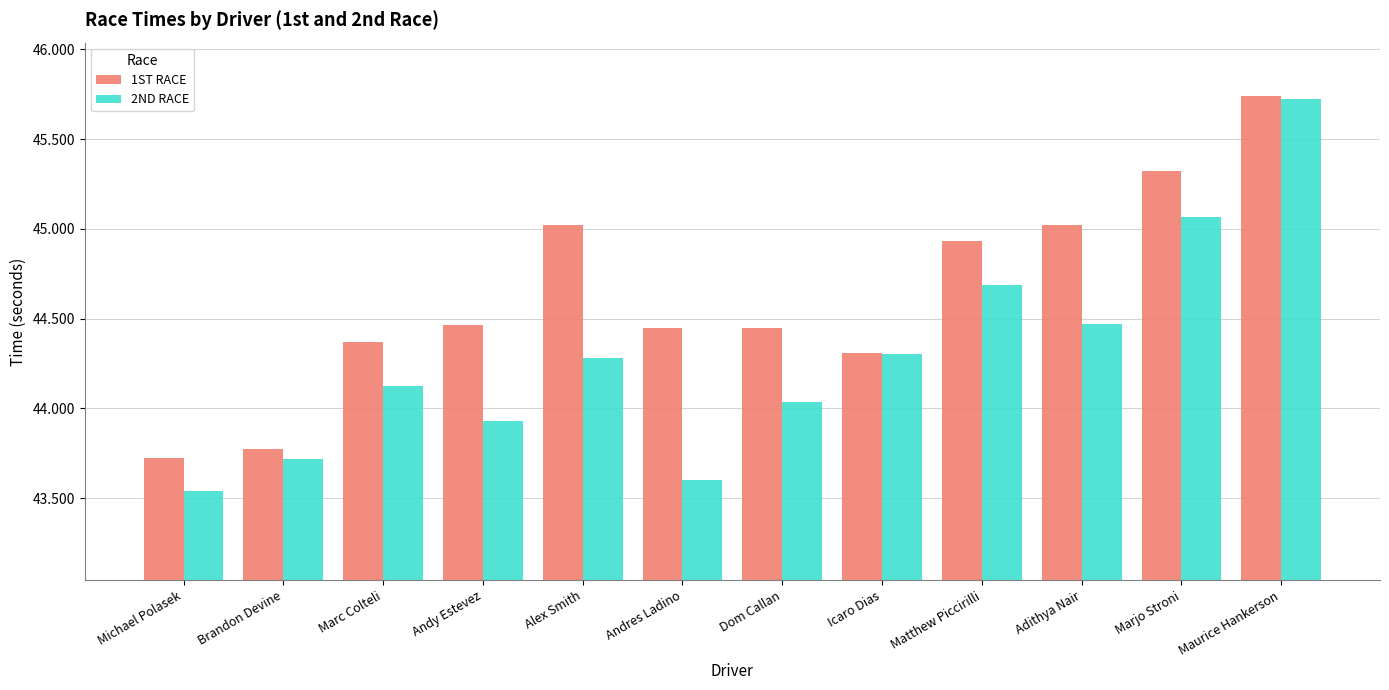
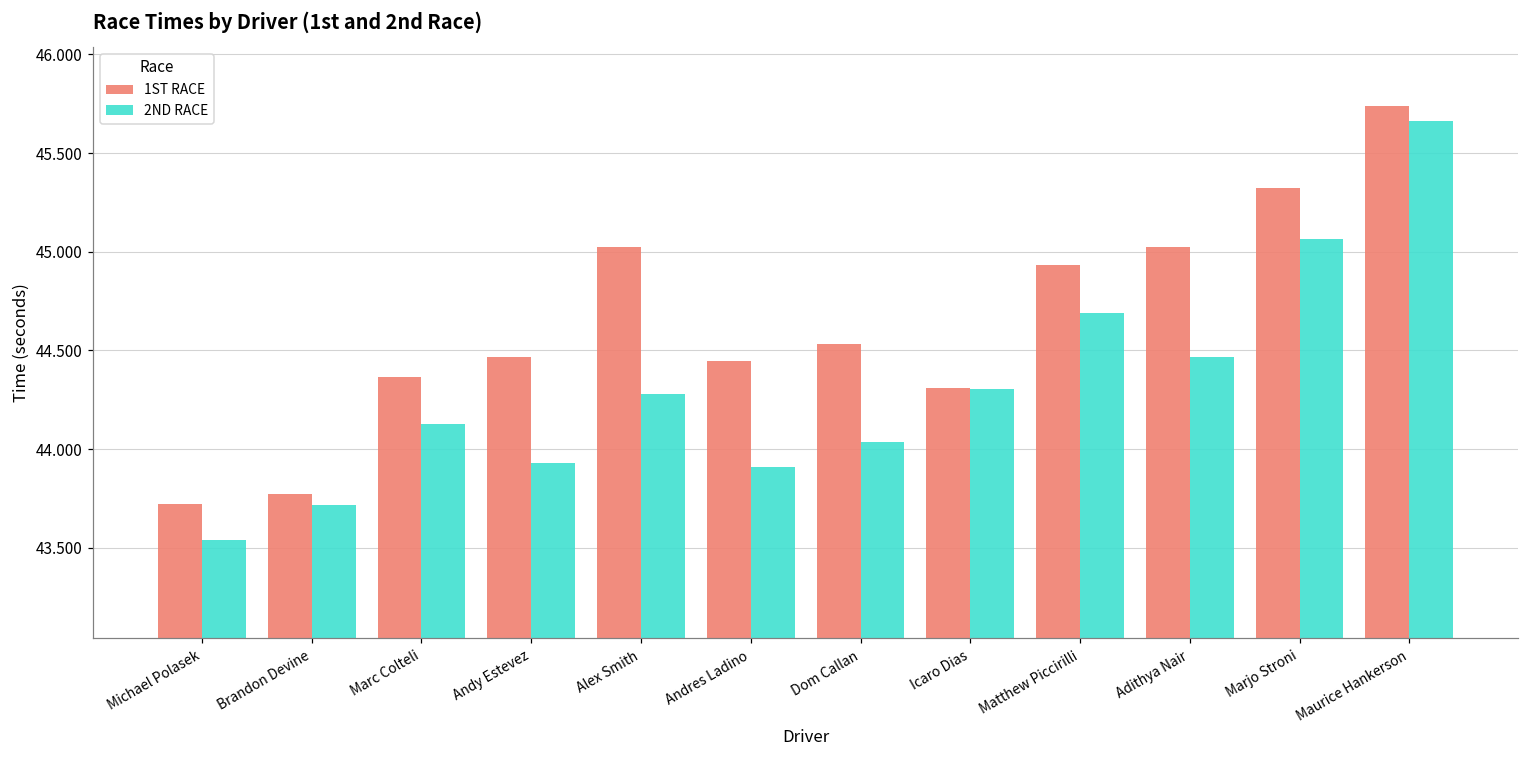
  {
    "1ST RACE": {
      "Michael Polasek": 43.72,
      "Brandon Devine": 43.78,
      "Marc Colteli": 44.37,
      "Andy Estevez": 44.47,
      "Alex Smith": 45.02,
      "Andres Ladino": 44.45,
-     "Dom Callan": 44.45,
+     "Dom Callan": 44.53,
      "Icaro Dias": 44.31,
      "Matthew Piccirilli": 44.93,
      "Adithya Nair": 45.02,
      "Marjo Stroni": 45.32,
      "Maurice Hankerson": 45.74
    },
    "2ND RACE": {
      "Michael Polasek": 43.54,
      "Brandon Devine": 43.72,
      "Marc Colteli": 44.13,
      "Andy Estevez": 43.93,
      "Alex Smith": 44.28,
-     "Andres Ladino": 43.60,
+     "Andres Ladino": 43.91,
      "Dom Callan": 44.04,
      "Icaro Dias": 44.30,
      "Matthew Piccirilli": 44.69,
      "Adithya Nair": 44.47,
      "Marjo Stroni": 45.07,
-     "Maurice Hankerson": 45.72
+     "Maurice Hankerson": 45.67
    }
  }
